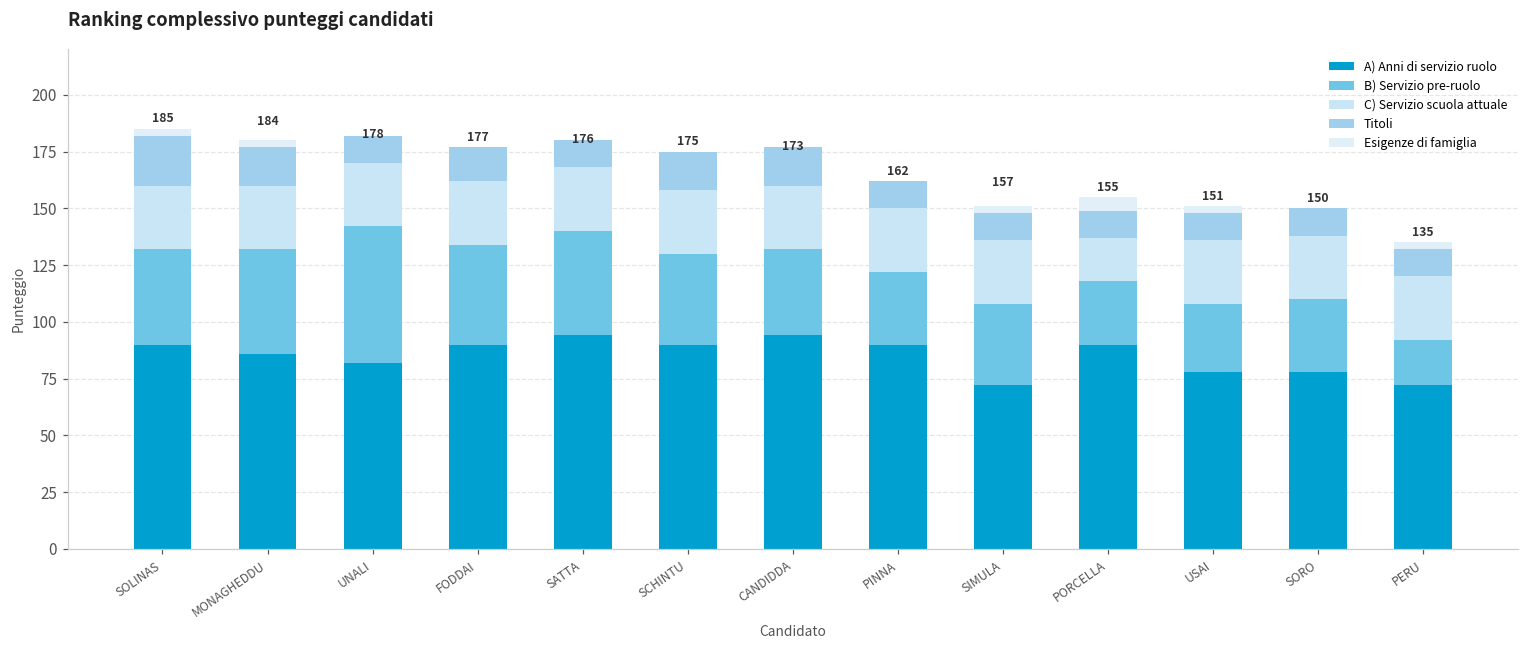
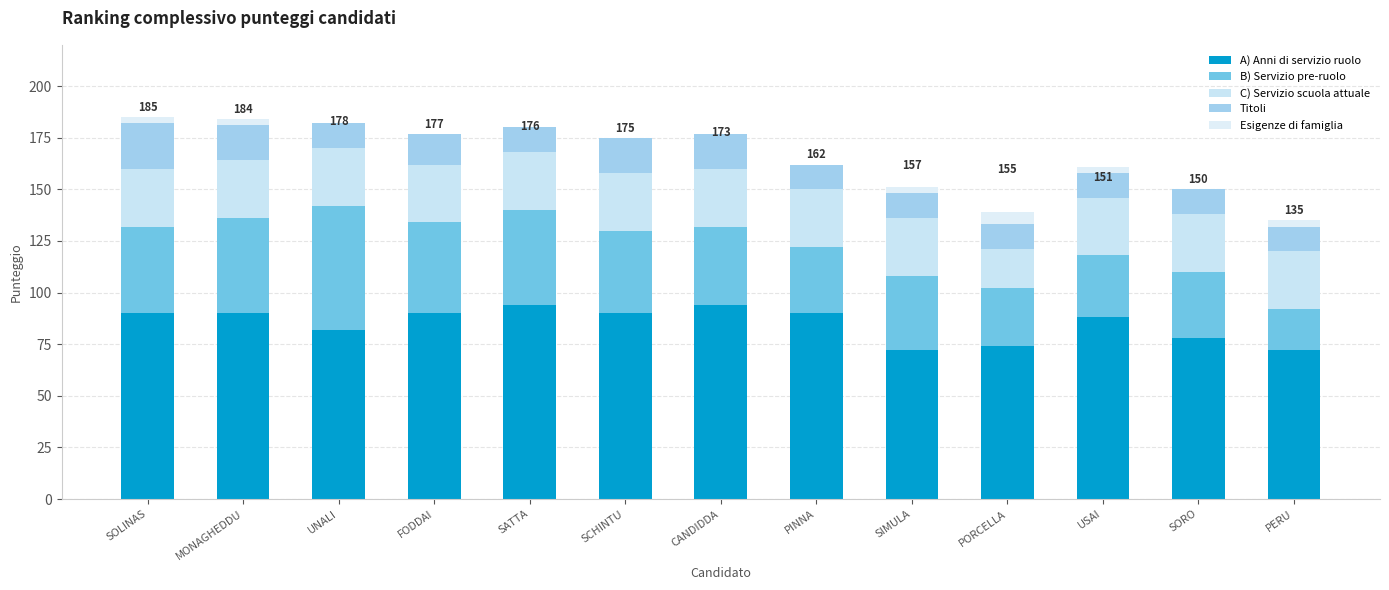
  {
    "A) Anni di servizio ruolo": {
      "SOLINAS": 90,
-     "MONAGHEDDU": 86,
+     "MONAGHEDDU": 90,
      "UNALI": 82,
      "FODDAI": 90,
      "SATTA": 94,
      "SCHINTU": 90,
      "CANDIDDA": 94,
      "PINNA": 90,
      "SIMULA": 72,
-     "PORCELLA": 90,
-     "USAI": 78,
+     "PORCELLA": 74,
+     "USAI": 88,
      "SORO": 78,
      "PERU": 72
    }
  }
